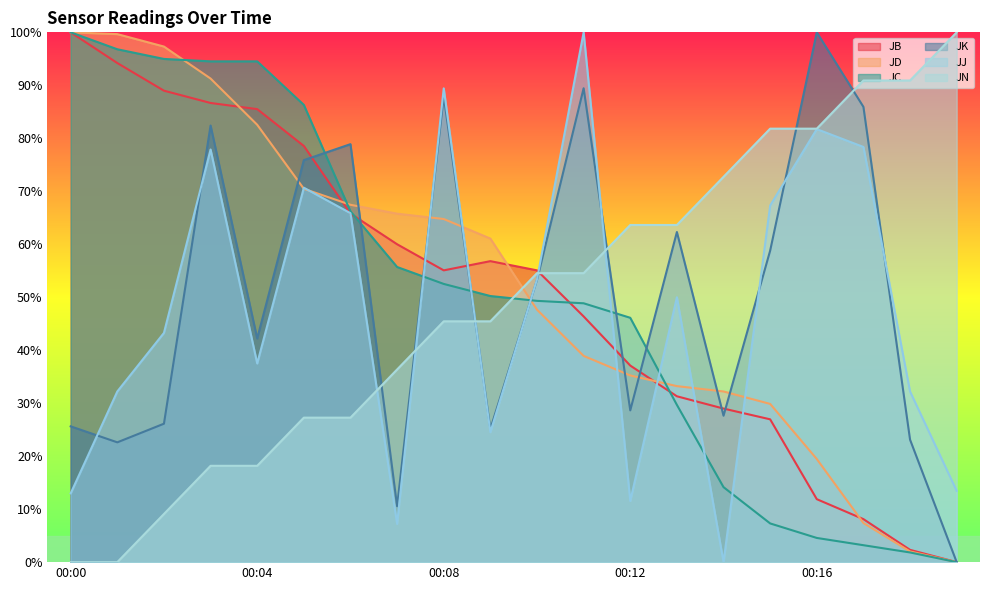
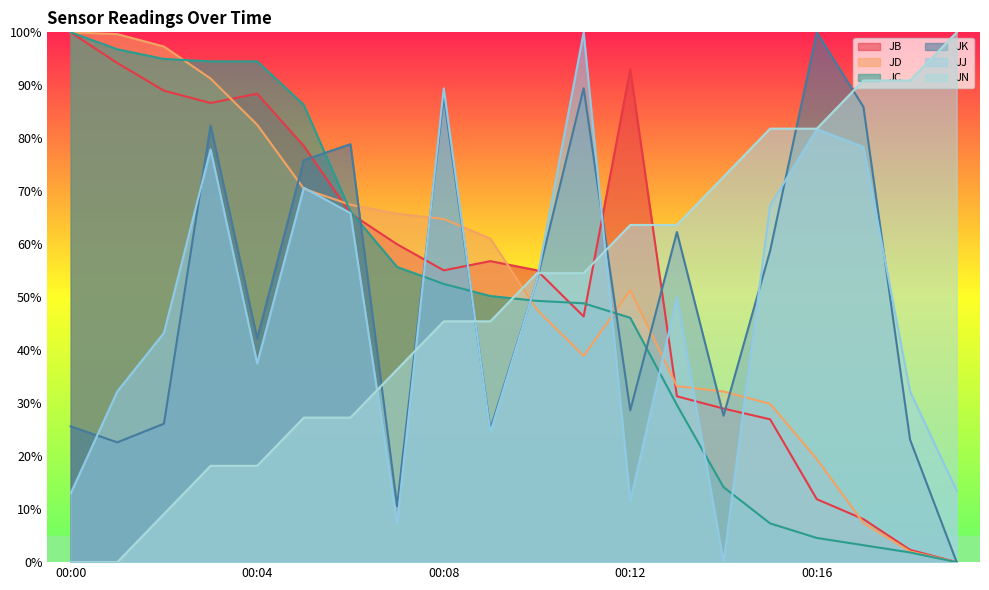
  {
    "JB": {
-     "00:04": "86%",
+     "00:04": "88%",
      "00:08": "55%",
-     "00:12": "37%",
+     "00:12": "93%",
      "00:16": "12%"
    },
    "JD": {
      "00:04": "83%",
      "00:08": "65%",
-     "00:12": "35%",
+     "00:12": "51%",
      "00:16": "19%"
    }
  }
